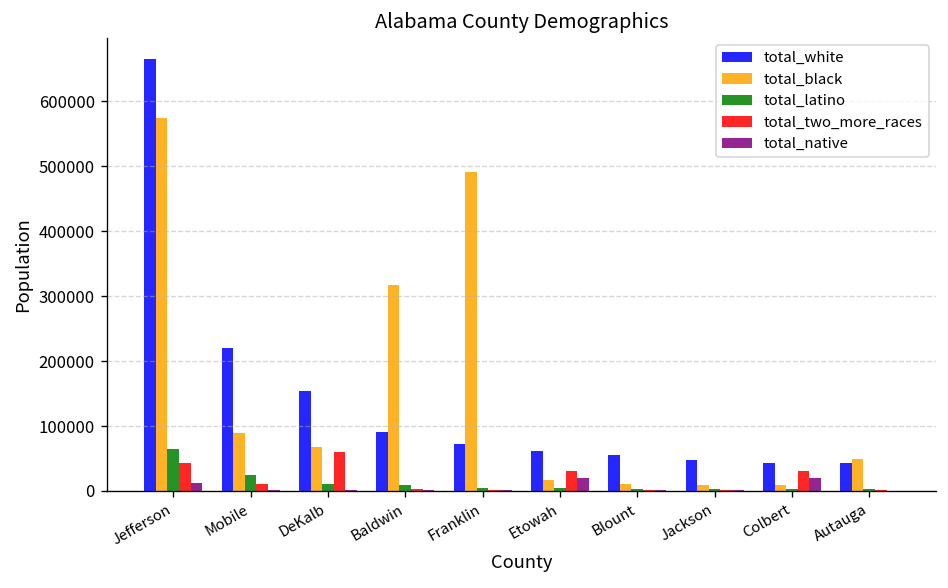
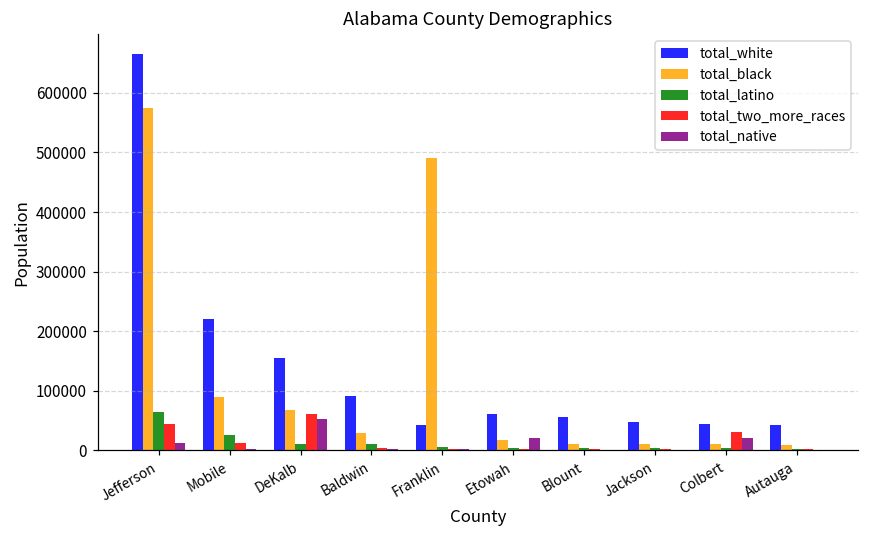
  {
    "total_white": {
      "Jefferson": 670000,
      "Mobile": 220000,
      "DeKalb": 150000,
      "Baldwin": 90000,
-     "Franklin": 70000,
+     "Franklin": 40000,
      "Etowah": 60000,
      "Blount": 60000,
      "Jackson": 50000,
      "Colbert": 40000,
      "Autauga": 40000
    },
    "total_black": {
      "Jefferson": 570000,
      "Mobile": 90000,
      "DeKalb": 70000,
-     "Baldwin": 320000,
+     "Baldwin": 30000,
      "Franklin": 490000,
      "Etowah": 20000,
      "Blount": 10000,
      "Jackson": 10000,
      "Colbert": 10000,
-     "Autauga": 50000
+     "Autauga": 10000
    },
    "total_latino": {
      "Jefferson": 60000,
      "Mobile": 30000,
      "DeKalb": 10000,
      "Baldwin": 10000,
      "Franklin": 10000
    },
    "total_two_more_races": {
      "Jefferson": 40000,
      "Mobile": 10000,
      "DeKalb": 60000,
-     "Etowah": 30000,
+     "Etowah": 0,
      "Colbert": 30000
    },
    "total_native": {
      "Jefferson": 10000,
-     "DeKalb": 0,
+     "DeKalb": 50000,
      "Etowah": 20000,
      "Colbert": 20000
    }
  }
